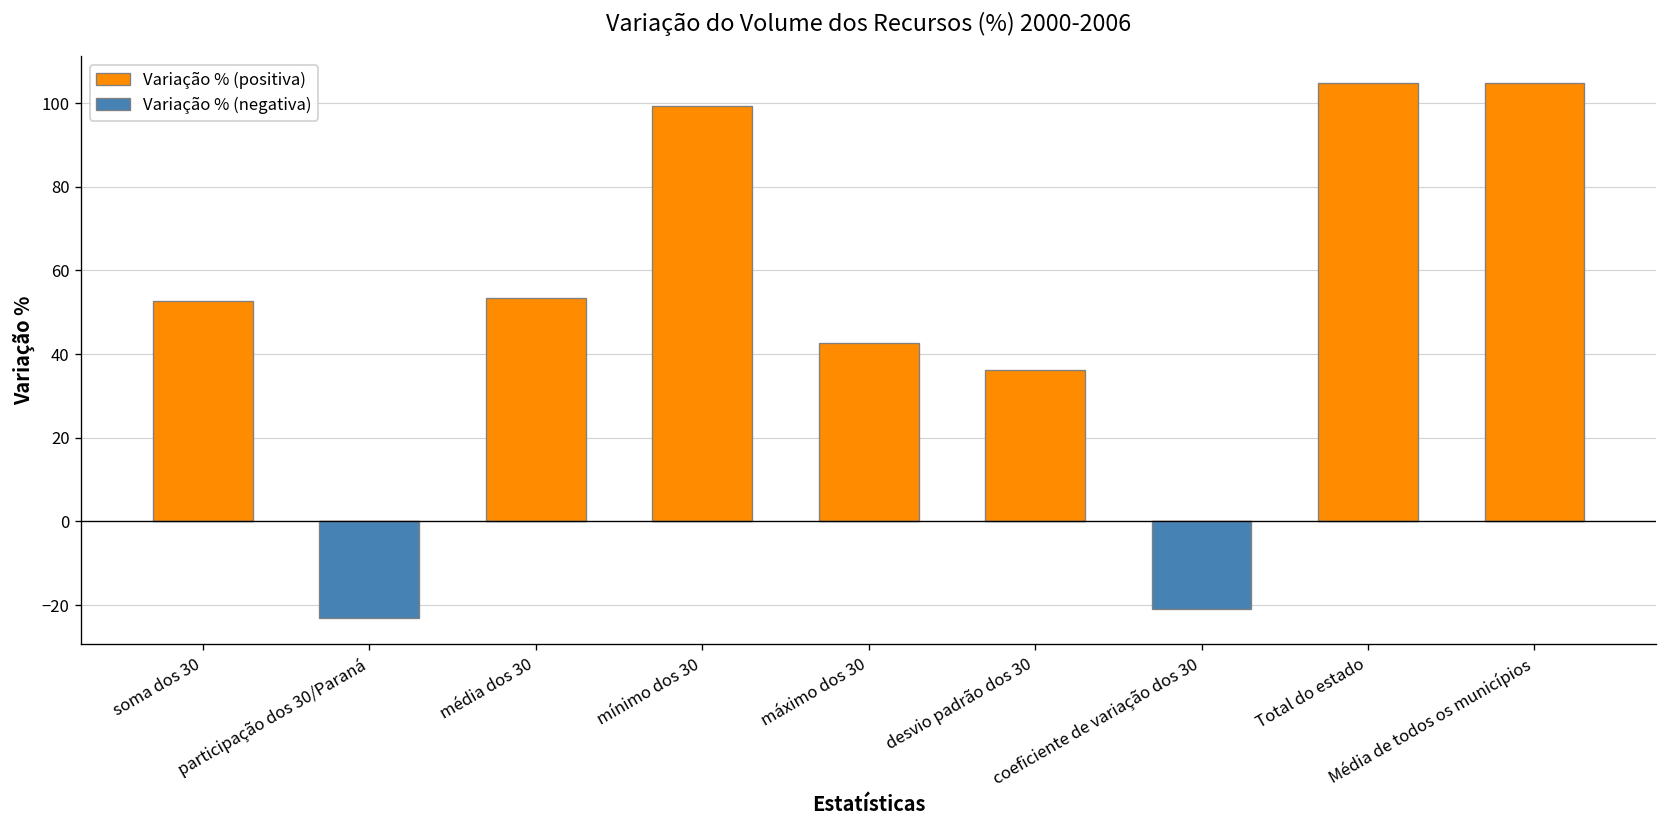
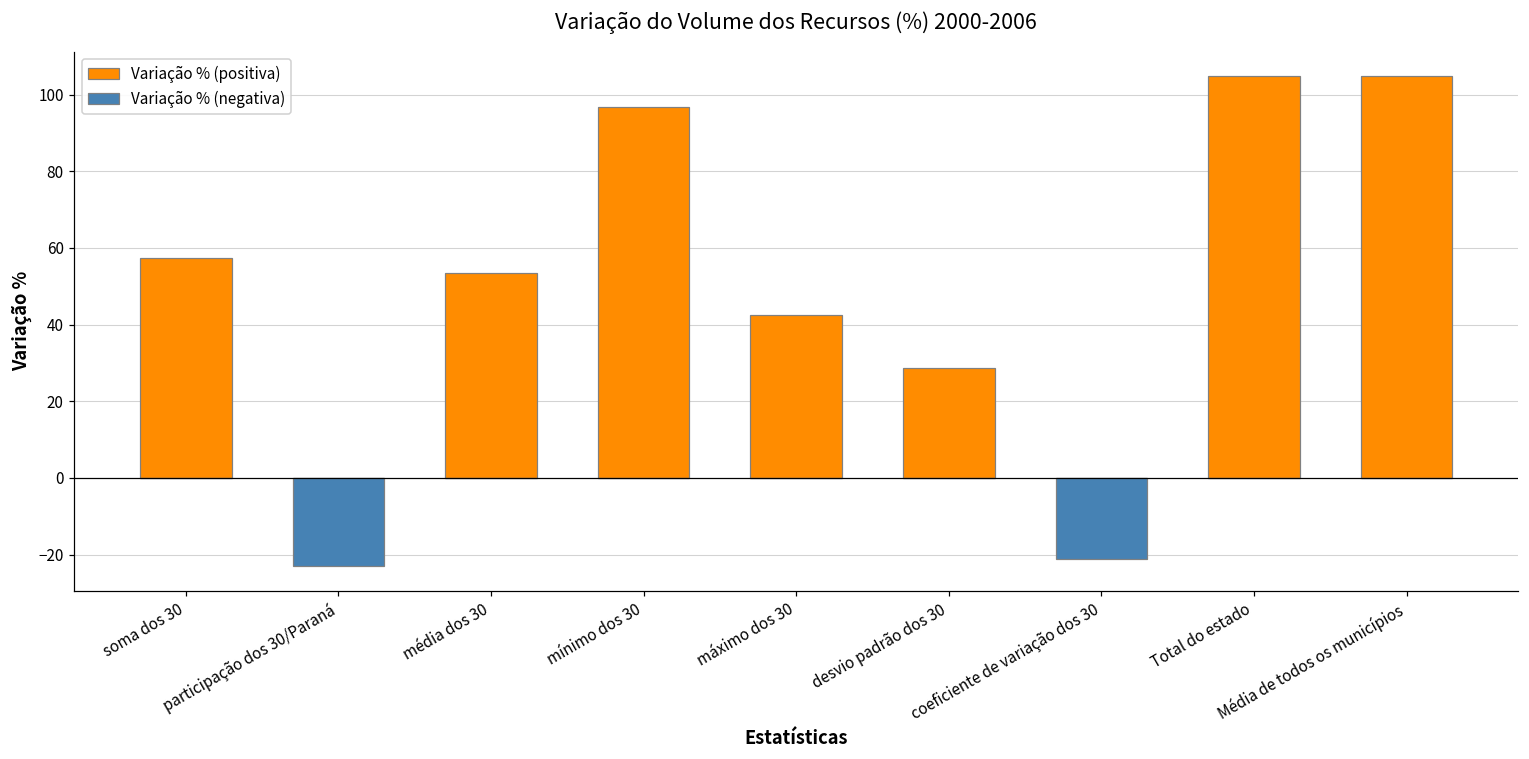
  {
    "Variação % (positiva)": {
-     "soma dos 30": 53,
+     "soma dos 30": 57,
      "participação dos 30/Paraná": 0,
      "média dos 30": 54,
-     "mínimo dos 30": 99,
+     "mínimo dos 30": 97,
      "máximo dos 30": 43,
-     "desvio padrão dos 30": 36,
+     "desvio padrão dos 30": 29,
      "coeficiente de variação dos 30": 0,
      "Total do estado": 105,
      "Média de todos os municípios": 105
    },
    "Variação % (negativa)": {
      "soma dos 30": 0,
      "participação dos 30/Paraná": -23,
      "média dos 30": 0,
      "mínimo dos 30": 0,
      "máximo dos 30": 0,
      "desvio padrão dos 30": 0,
      "coeficiente de variação dos 30": -21,
      "Total do estado": 0,
      "Média de todos os municípios": 0
    }
  }
